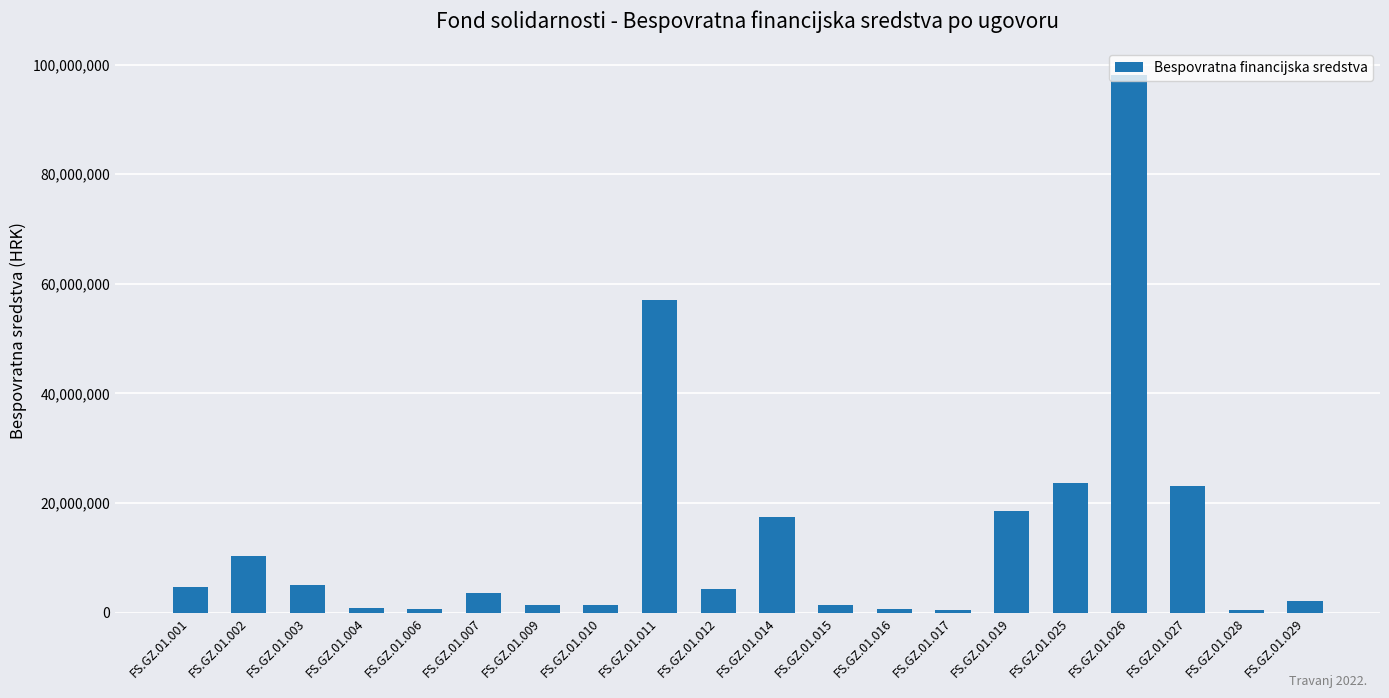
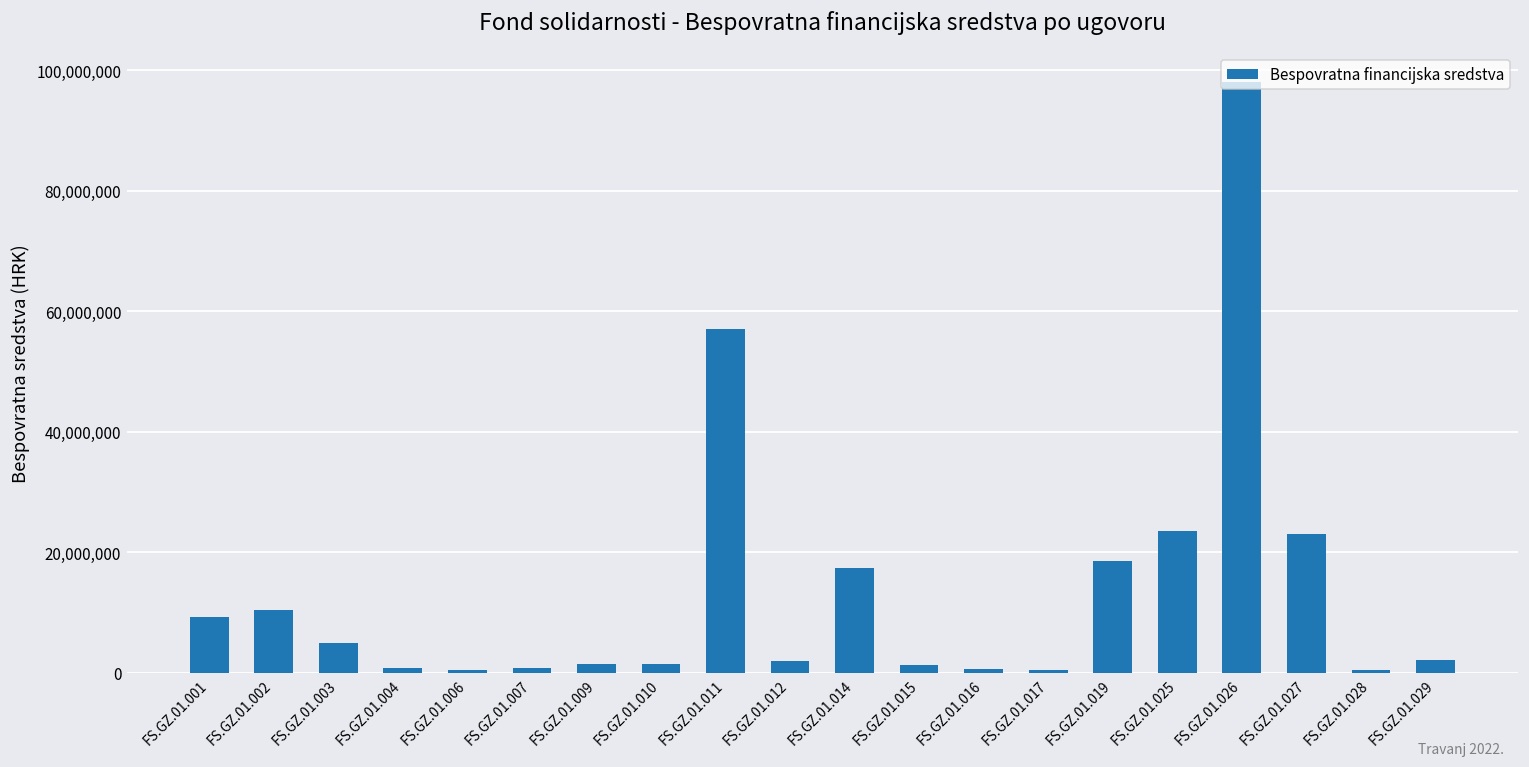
  {
-   "FS.GZ.01.001": "5,000,000",
+   "FS.GZ.01.001": "9,000,000",
    "FS.GZ.01.002": "10,000,000",
    "FS.GZ.01.003": "5,000,000",
    "FS.GZ.01.004": "1,000,000",
    "FS.GZ.01.006": "1,000,000",
-   "FS.GZ.01.007": "4,000,000",
+   "FS.GZ.01.007": "1,000,000",
    "FS.GZ.01.009": "1,000,000",
    "FS.GZ.01.010": "1,000,000",
    "FS.GZ.01.011": "57,000,000",
-   "FS.GZ.01.012": "4,000,000",
+   "FS.GZ.01.012": "2,000,000",
    "FS.GZ.01.014": "17,000,000",
    "FS.GZ.01.015": "1,000,000",
    "FS.GZ.01.016": "1,000,000",
    "FS.GZ.01.019": "19,000,000",
    "FS.GZ.01.025": "24,000,000",
    "FS.GZ.01.027": "23,000,000",
    "FS.GZ.01.028": "1,000,000",
    "FS.GZ.01.029": "2,000,000"
  }
